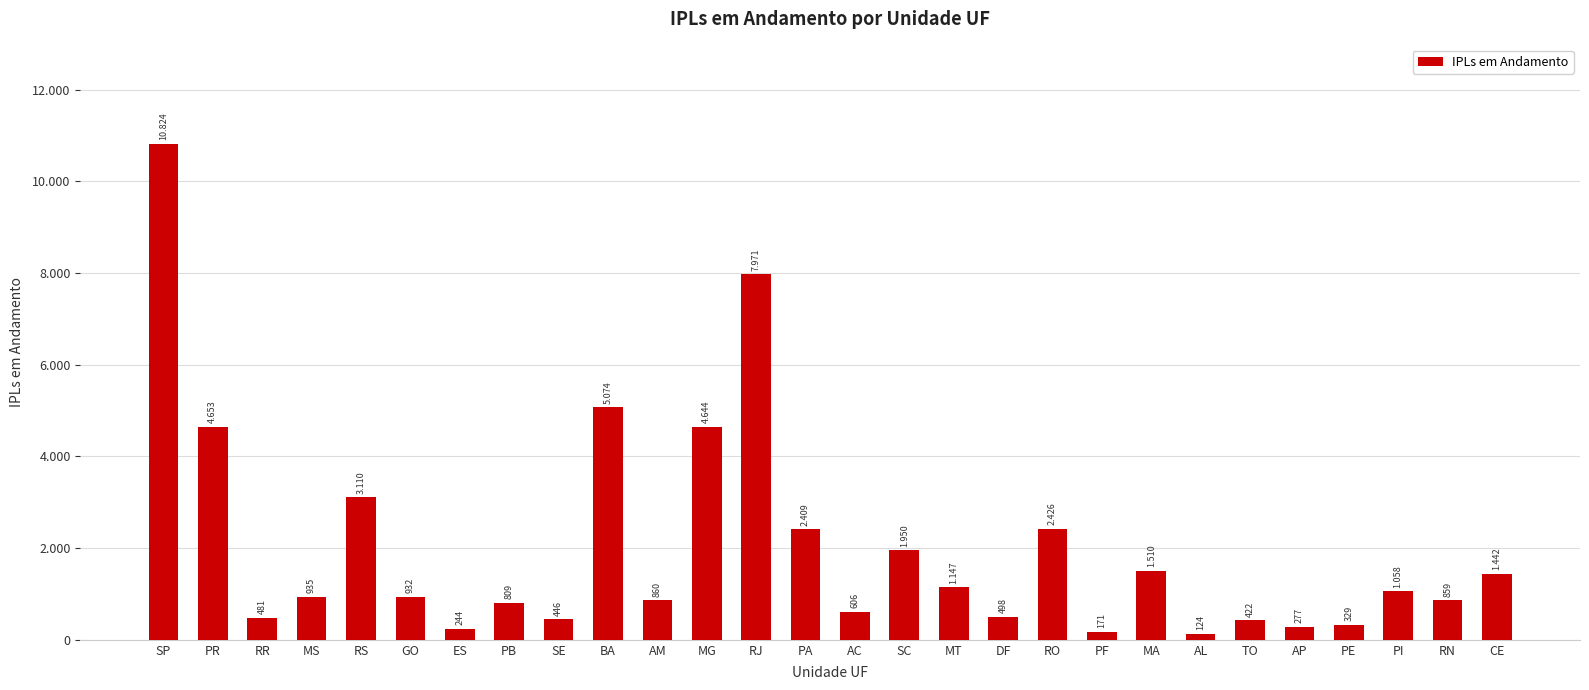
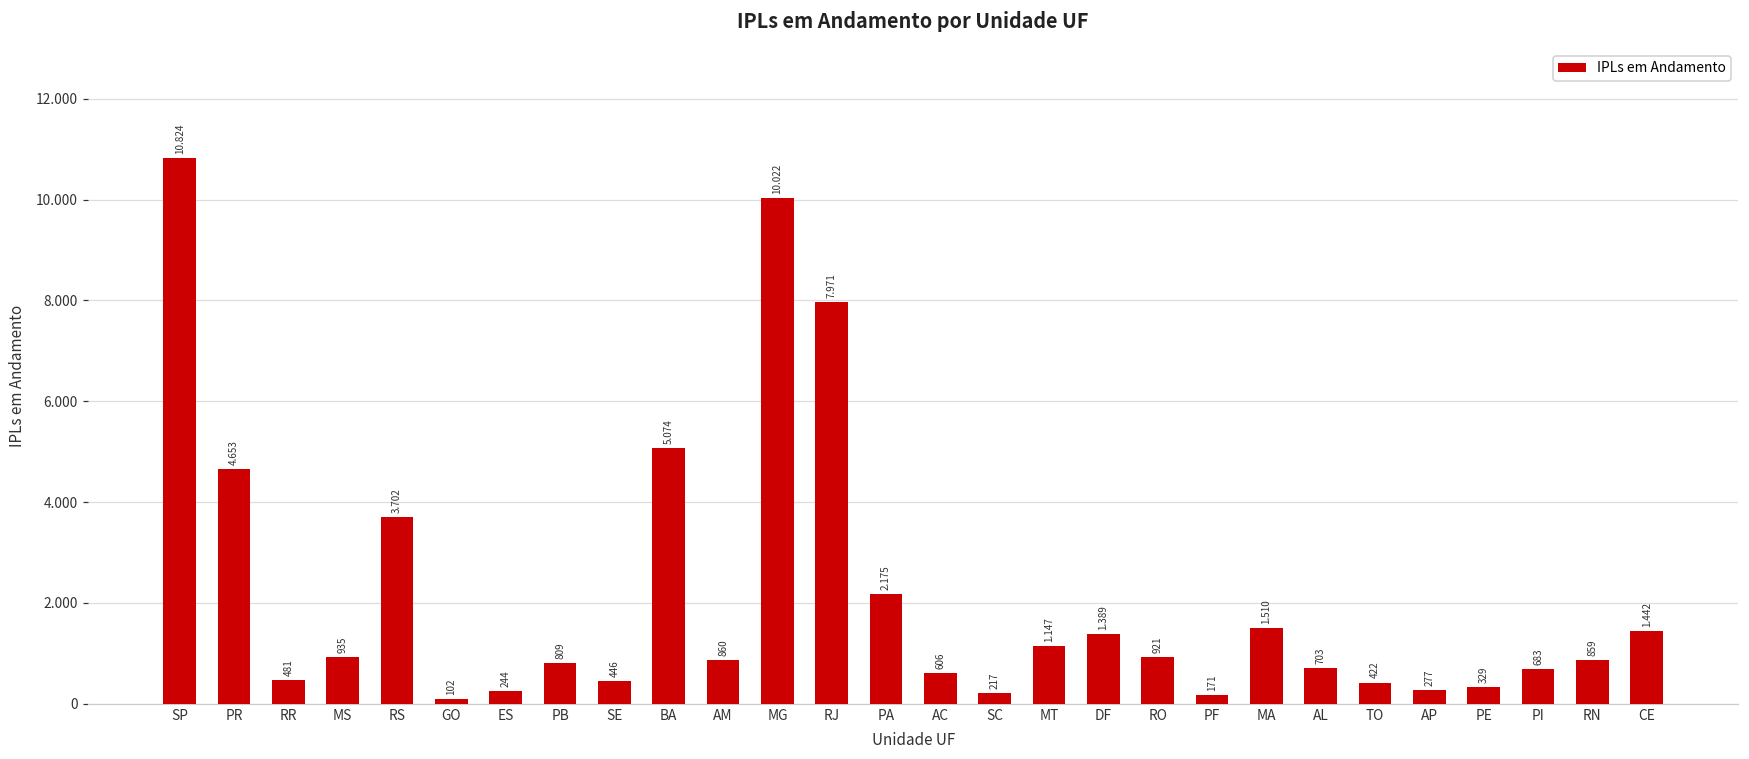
  {
    "RR": 481,
    "MS": 935,
-   "RS": 3.110,
-   "GO": 932,
+   "RS": 3.702,
+   "GO": 102,
    "ES": 244,
    "PB": 809,
    "SE": 446,
    "AM": 860,
-   "MG": 4.644,
-   "PA": 2.409,
+   "MG": 10.022,
+   "PA": 2.175,
    "AC": 606,
-   "SC": 1.950,
-   "DF": 498,
-   "RO": 2.426,
+   "SC": 217,
+   "DF": 1.389,
+   "RO": 921,
    "PF": 171,
-   "AL": 124,
+   "AL": 703,
    "TO": 422,
    "AP": 277,
    "PE": 329,
-   "PI": 1.058,
+   "PI": 683,
    "RN": 859
  }
